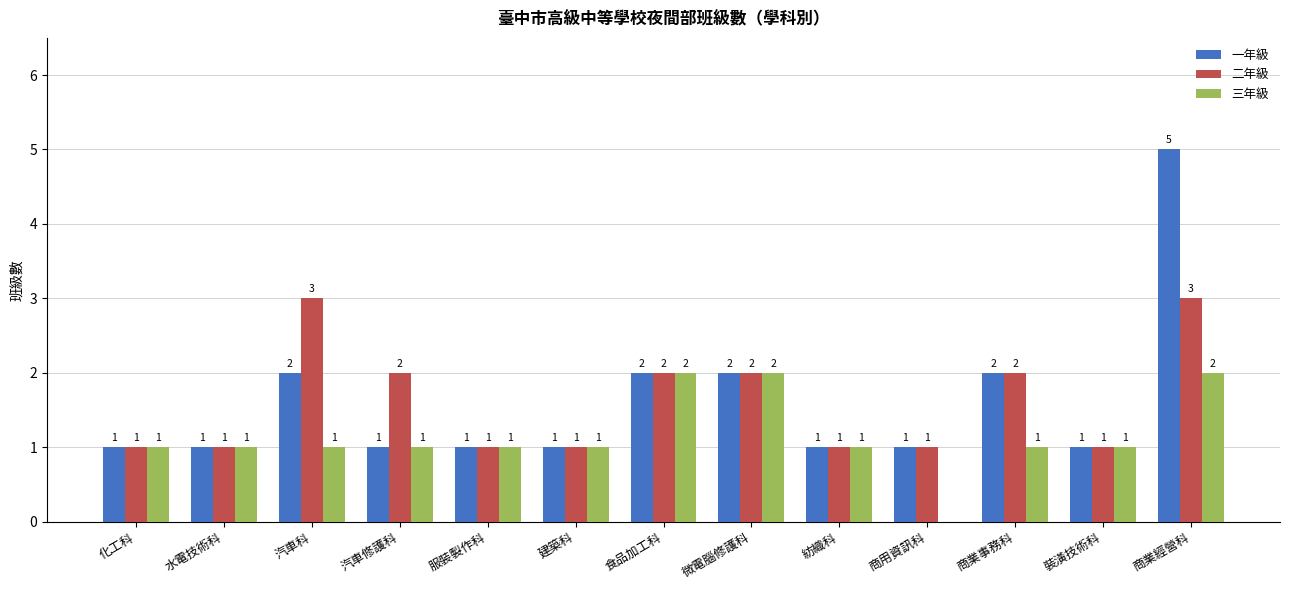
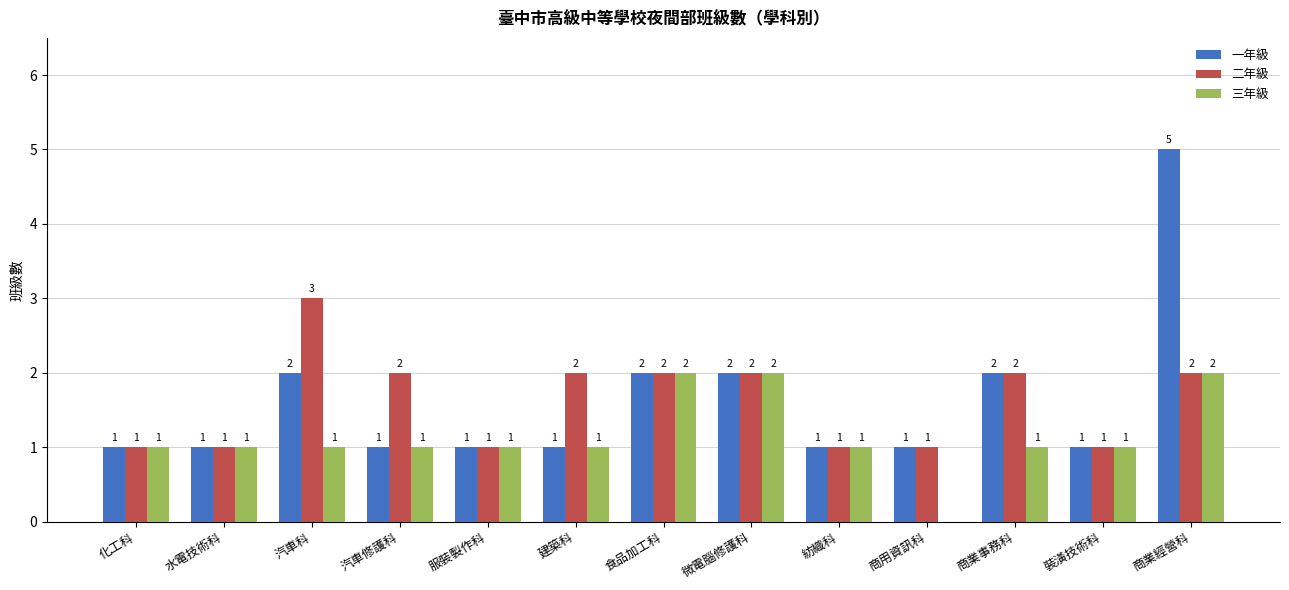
  {
    "一年級": {
      "化工科": 1,
      "水電技術科": 1,
      "汽車科": 2,
      "汽車修護科": 1,
      "服裝製作科": 1,
      "建築科": 1,
      "食品加工科": 2,
      "微電腦修護科": 2,
      "紡織科": 1,
      "商用資訊科": 1,
      "商業事務科": 2,
      "裝潢技術科": 1,
      "商業經營科": 5
    },
    "二年級": {
      "化工科": 1,
      "水電技術科": 1,
      "汽車科": 3,
      "汽車修護科": 2,
      "服裝製作科": 1,
-     "建築科": 1,
+     "建築科": 2,
      "食品加工科": 2,
      "微電腦修護科": 2,
      "紡織科": 1,
      "商用資訊科": 1,
      "商業事務科": 2,
      "裝潢技術科": 1,
-     "商業經營科": 3
+     "商業經營科": 2
    },
    "三年級": {
      "化工科": 1,
      "水電技術科": 1,
      "汽車科": 1,
      "汽車修護科": 1,
      "服裝製作科": 1,
      "建築科": 1,
      "食品加工科": 2,
      "微電腦修護科": 2,
      "紡織科": 1,
      "商業事務科": 1,
      "裝潢技術科": 1,
      "商業經營科": 2
    }
  }
